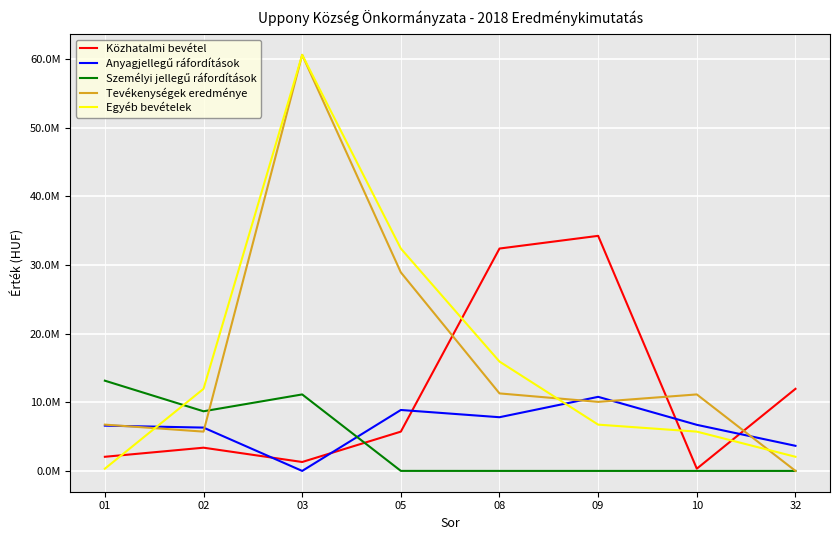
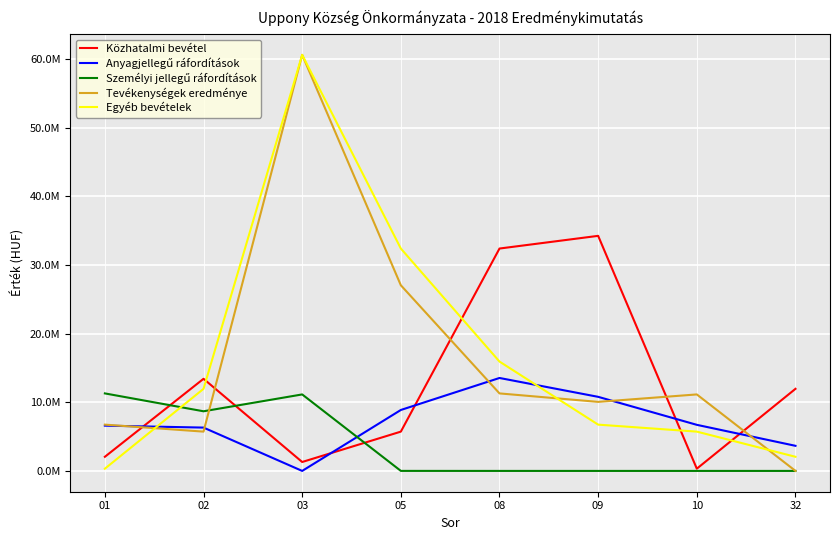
  {
    "Közhatalmi bevétel": {
      "01": 2000000,
-     "02": 3000000,
+     "02": 13000000,
      "03": 1000000,
      "05": 6000000,
      "08": 32000000,
      "09": 34000000,
      "32": 12000000
    },
    "Anyagjellegű ráfordítások": {
      "02": 6000000,
      "03": 0,
      "05": 9000000,
-     "08": 8000000,
+     "08": 14000000,
      "09": 11000000,
      "10": 7000000,
      "32": 4000000
    },
    "Személyi jellegű ráfordítások": {
-     "01": 13000000,
+     "01": 11000000,
      "02": 9000000,
      "03": 11000000,
      "05": 0,
      "08": 0,
      "09": 0
    },
    "Tevékenységek eredménye": {
      "02": 6000000,
-     "05": 29000000,
+     "05": 27000000,
      "08": 11000000,
      "09": 10000000,
      "10": 11000000
    },
    "Egyéb bevételek": {
      "01": 0,
      "02": 12000000,
      "05": 32000000,
      "08": 16000000,
      "09": 7000000,
      "10": 6000000,
      "32": 2000000
    }
  }
